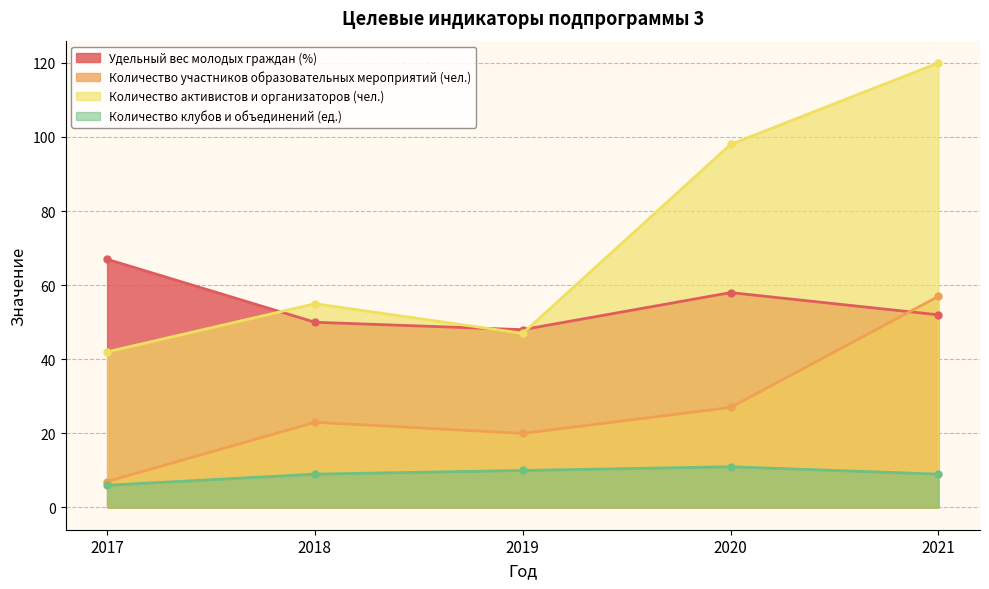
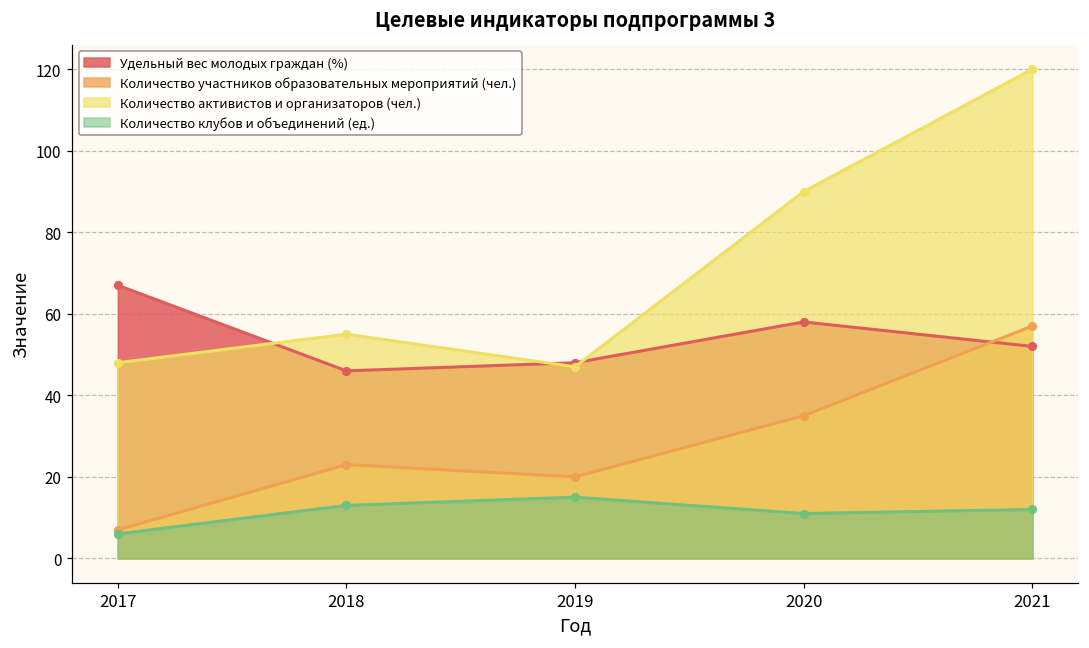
  {
    "Удельный вес молодых граждан (%)": {
      "2017": 67,
-     "2018": 50,
+     "2018": 46,
      "2019": 48,
      "2020": 58,
      "2021": 52
    },
    "Количество участников образовательных мероприятий (чел.)": {
      "2017": 7,
      "2018": 23,
      "2019": 20,
-     "2020": 27,
+     "2020": 35,
      "2021": 57
    },
    "Количество активистов и организаторов (чел.)": {
-     "2017": 42,
+     "2017": 48,
      "2018": 55,
      "2019": 47,
-     "2020": 98,
+     "2020": 90,
      "2021": 120
    },
    "Количество клубов и объединений (ед.)": {
      "2017": 6,
-     "2018": 9,
-     "2019": 10,
+     "2018": 13,
+     "2019": 15,
      "2020": 11,
-     "2021": 9
+     "2021": 12
    }
  }
